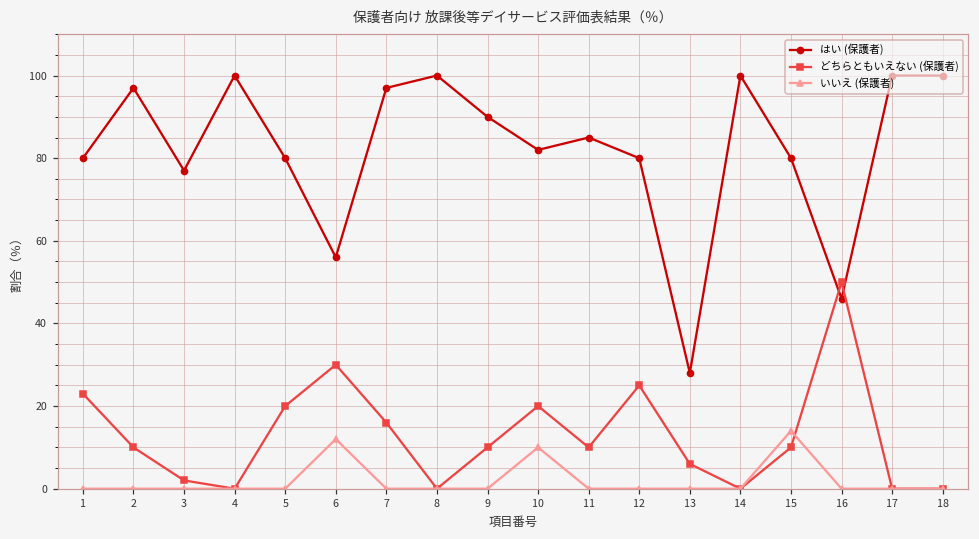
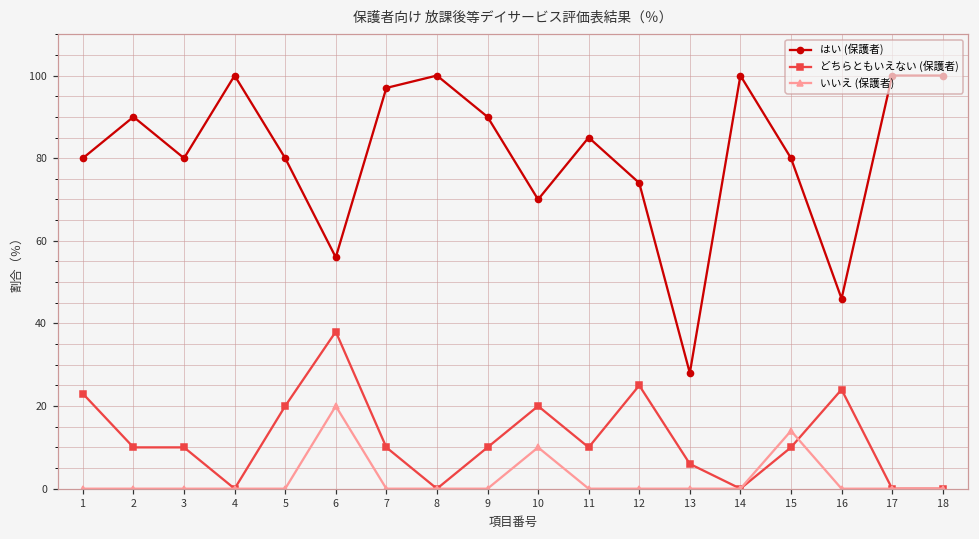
  {
    "はい (保護者)": {
      "1": 80,
-     "2": 97,
-     "3": 77,
+     "2": 90,
+     "3": 80,
      "4": 100,
      "5": 80,
      "6": 56,
      "7": 97,
      "8": 100,
      "9": 90,
-     "10": 82,
+     "10": 70,
      "11": 85,
-     "12": 80,
+     "12": 74,
      "13": 28,
      "14": 100,
      "15": 80,
      "16": 46
    },
    "どちらともいえない (保護者)": {
      "1": 23,
      "2": 10,
-     "3": 2,
+     "3": 10,
      "5": 20,
-     "6": 30,
-     "7": 16,
+     "6": 38,
+     "7": 10,
      "9": 10,
      "10": 20,
      "11": 10,
      "12": 25,
      "13": 6,
      "15": 10,
-     "16": 50
+     "16": 24
    },
    "いいえ (保護者)": {
      "1": 0,
      "2": 0,
      "3": 0,
      "5": 0,
-     "6": 12,
+     "6": 20,
      "7": 0,
      "9": 0,
      "10": 10,
      "11": 0,
      "12": 0,
      "13": 0,
      "15": 14,
      "16": 0
    }
  }
